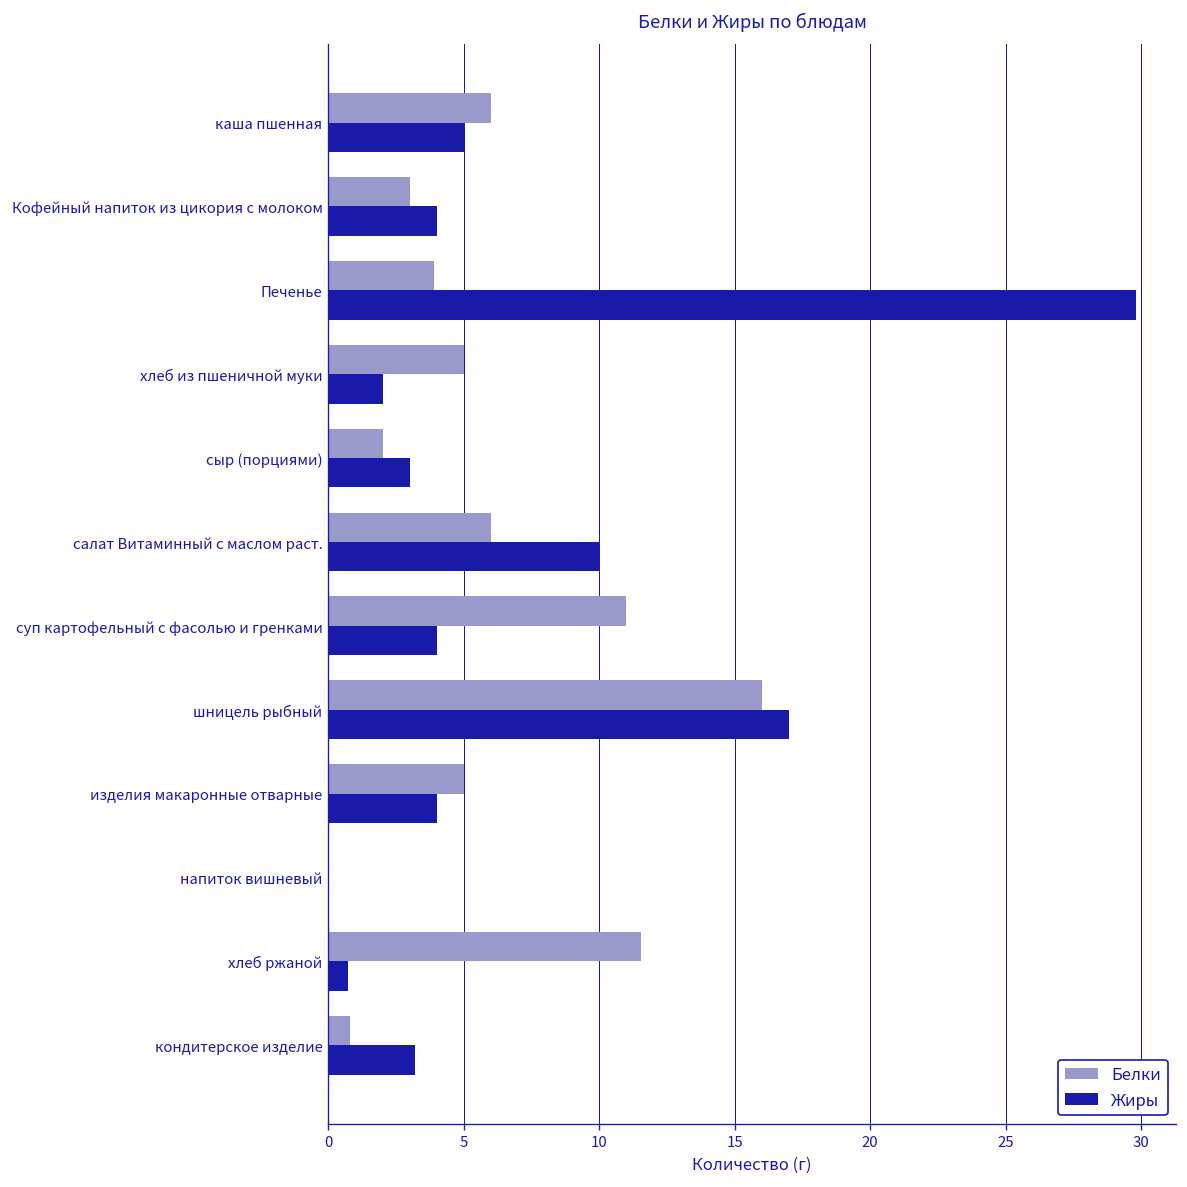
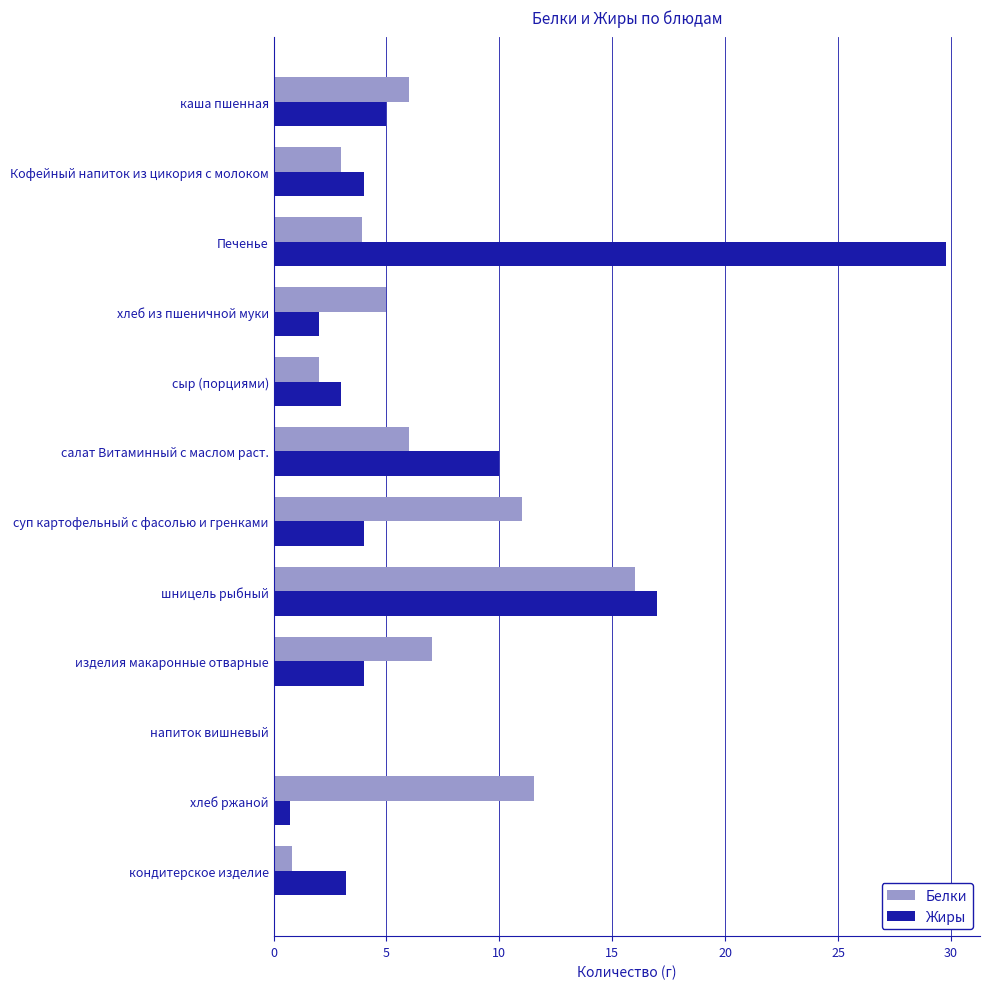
  {
    "Белки": {
      "каша пшенная": 6,
      "Кофейный напиток из цикория с молоком": 3,
      "Печенье": 4,
      "хлеб из пшеничной муки": 5,
      "сыр (порциями)": 2,
      "салат Витаминный с маслом раст.": 6,
      "суп картофельный с фасолью и гренками": 11,
      "шницель рыбный": 16,
-     "изделия макаронные отварные": 5,
+     "изделия макаронные отварные": 7,
      "напиток вишневый": 0,
      "хлеб ржаной": 11.5,
      "кондитерское изделие": 0.8
    },
    "Жиры": {
      "каша пшенная": 5,
      "Кофейный напиток из цикория с молоком": 4,
      "Печенье": 29.8,
      "хлеб из пшеничной муки": 2,
      "сыр (порциями)": 3,
      "салат Витаминный с маслом раст.": 10,
      "суп картофельный с фасолью и гренками": 4,
      "шницель рыбный": 17,
      "изделия макаронные отварные": 4,
      "напиток вишневый": 0,
      "хлеб ржаной": 0.7,
      "кондитерское изделие": 3.2
    }
  }
